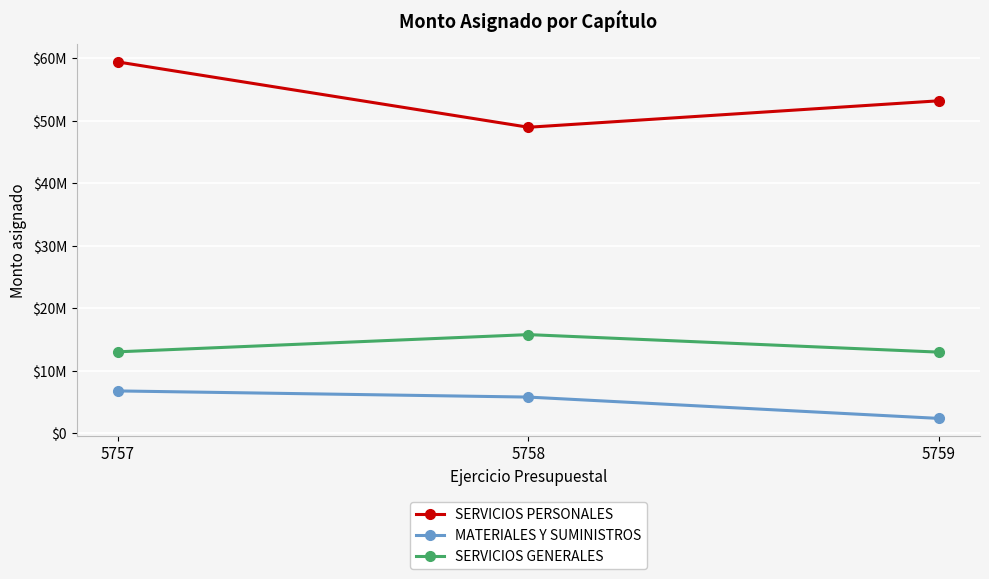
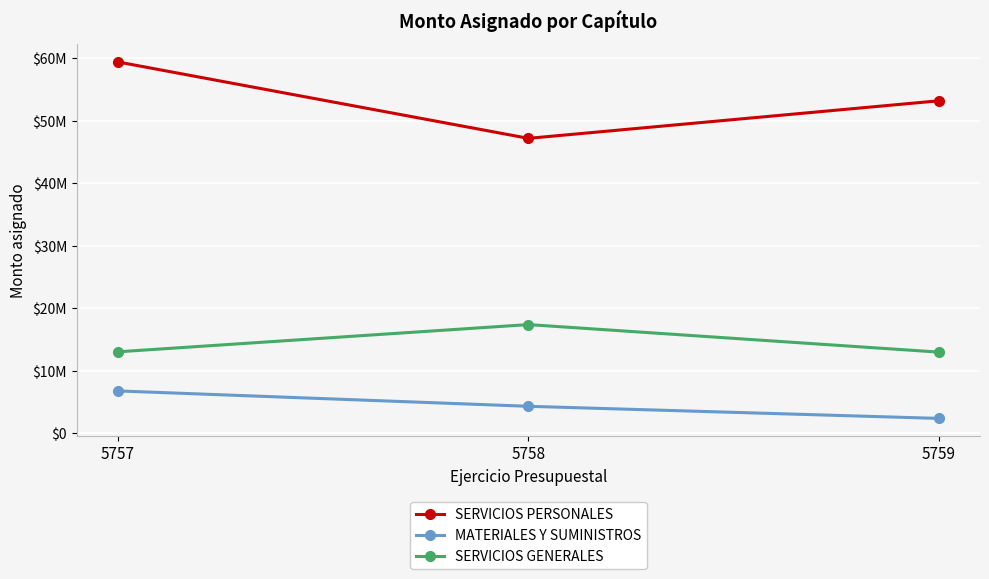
  {
    "SERVICIOS PERSONALES": {
      "5757": "$59000000",
-     "5758": "$49000000",
+     "5758": "$47000000",
      "5759": "$53000000"
    },
    "MATERIALES Y SUMINISTROS": {
      "5757": "$7000000",
-     "5758": "$6000000",
+     "5758": "$4000000",
      "5759": "$2000000"
    },
    "SERVICIOS GENERALES": {
      "5757": "$13000000",
-     "5758": "$16000000",
+     "5758": "$17000000",
      "5759": "$13000000"
    }
  }
